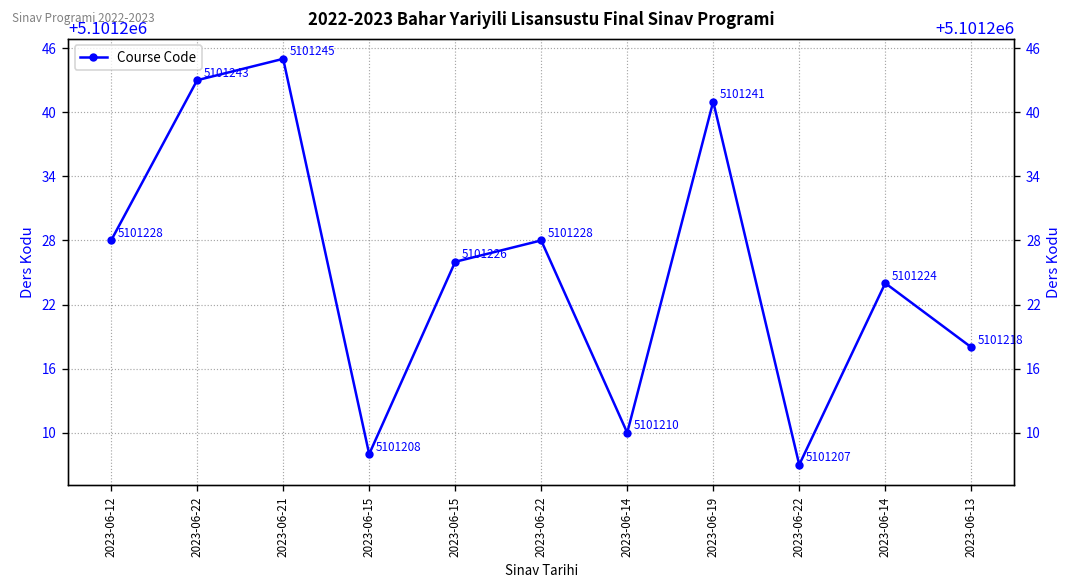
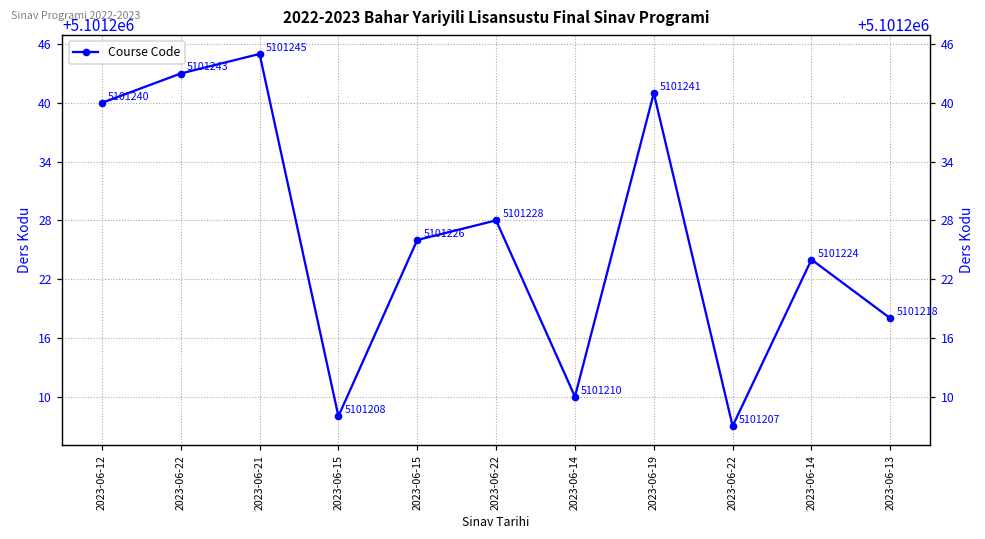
  {
-   "2023-06-12": 5101228,
+   "2023-06-12": 5101240,
    "2023-06-21": 5101245,
    "2023-06-19": 5101241,
    "2023-06-13": 5101218
  }
